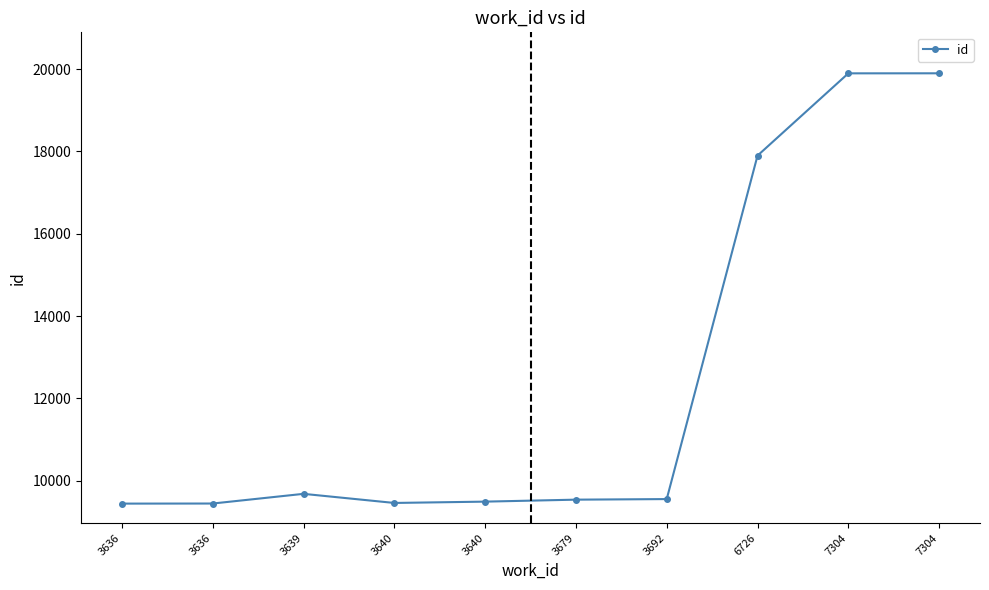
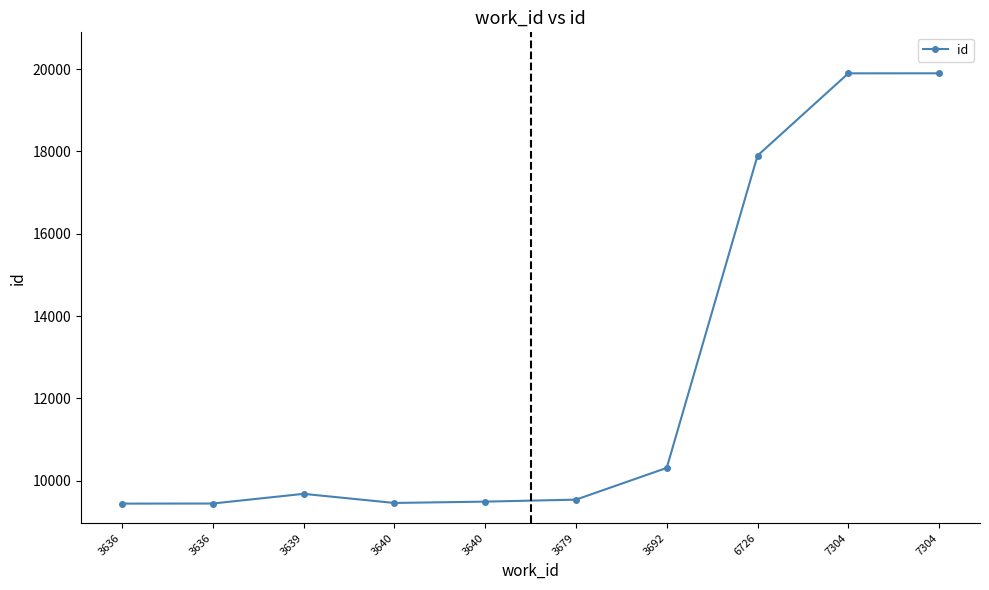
  {
    "3639": 9700,
    "3679": 9500,
-   "3692": 9600,
+   "3692": 10300,
    "6726": 17900
  }
